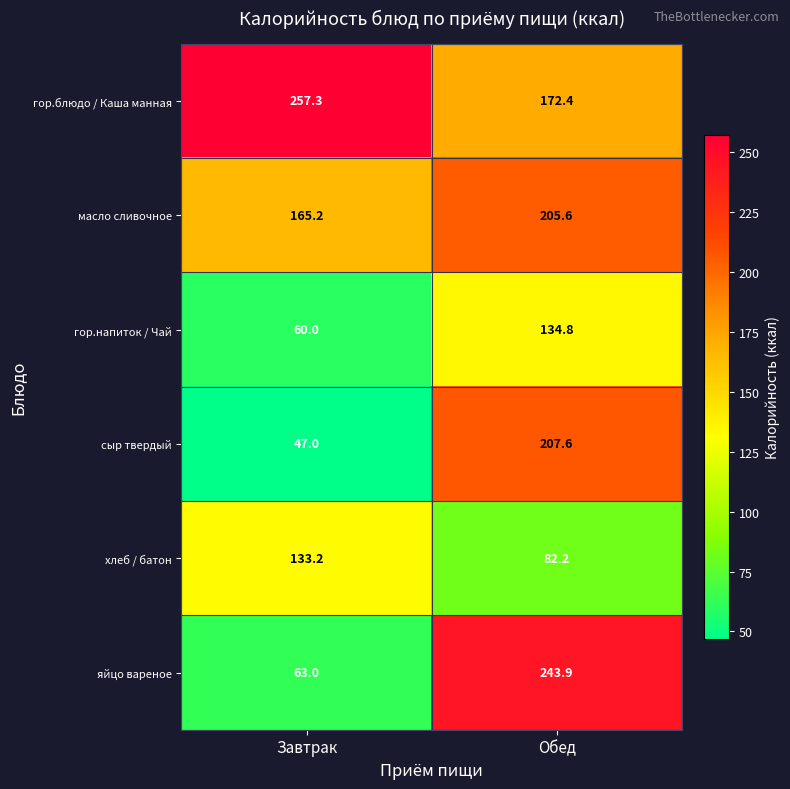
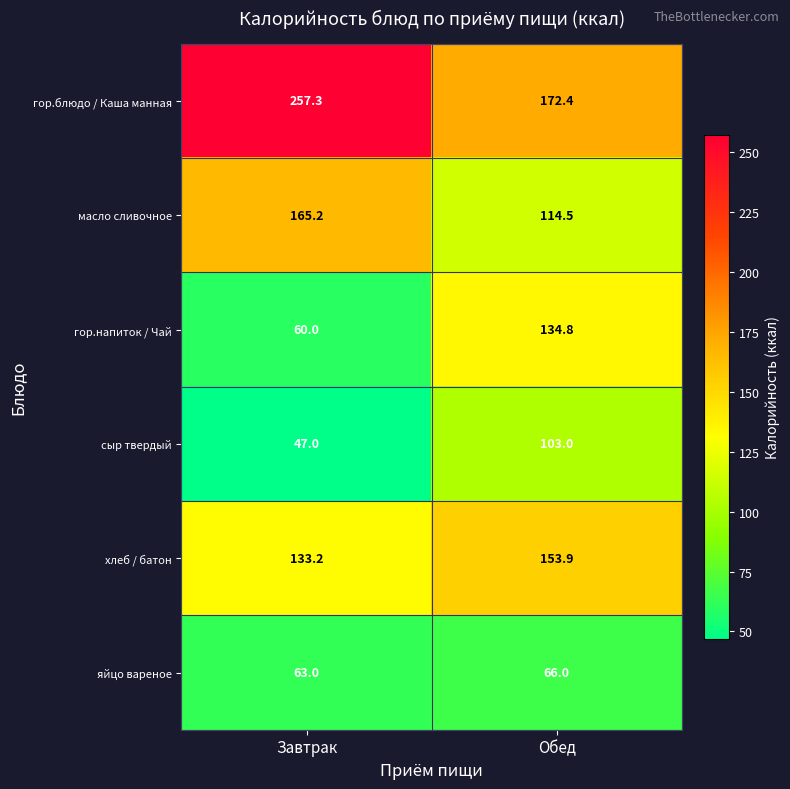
  {
    "гор.блюдо / Каша манная": {
      "Завтрак": 257.3,
      "Обед": 172.4
    },
    "масло сливочное": {
      "Завтрак": 165.2,
-     "Обед": 205.6
+     "Обед": 114.5
    },
    "гор.напиток / Чай": {
      "Завтрак": 60.0,
      "Обед": 134.8
    },
    "сыр твердый": {
      "Завтрак": 47.0,
-     "Обед": 207.6
+     "Обед": 103.0
    },
    "хлеб / батон": {
      "Завтрак": 133.2,
-     "Обед": 82.2
+     "Обед": 153.9
    },
    "яйцо вареное": {
      "Завтрак": 63.0,
-     "Обед": 243.9
+     "Обед": 66.0
    }
  }
